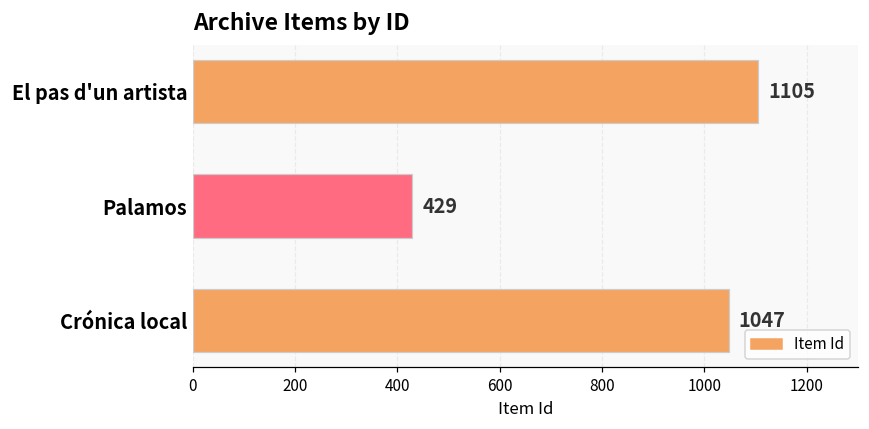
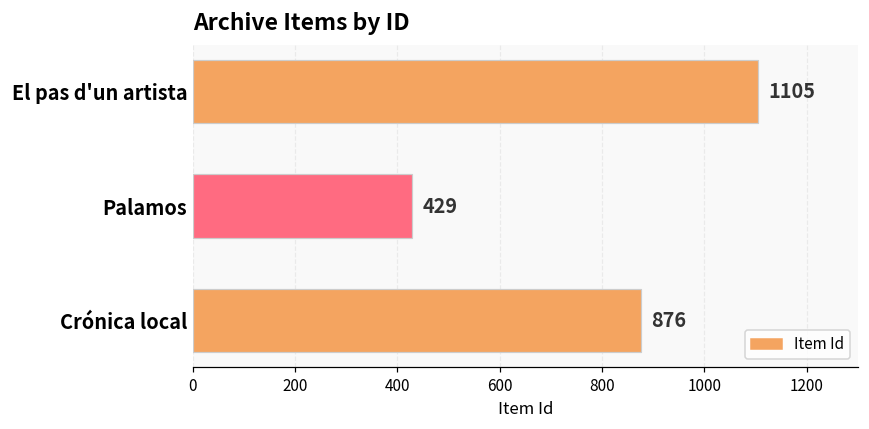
  {
    "El pas d'un artista": 1105,
    "Palamos": 429,
-   "Crónica local": 1047
+   "Crónica local": 876
  }
